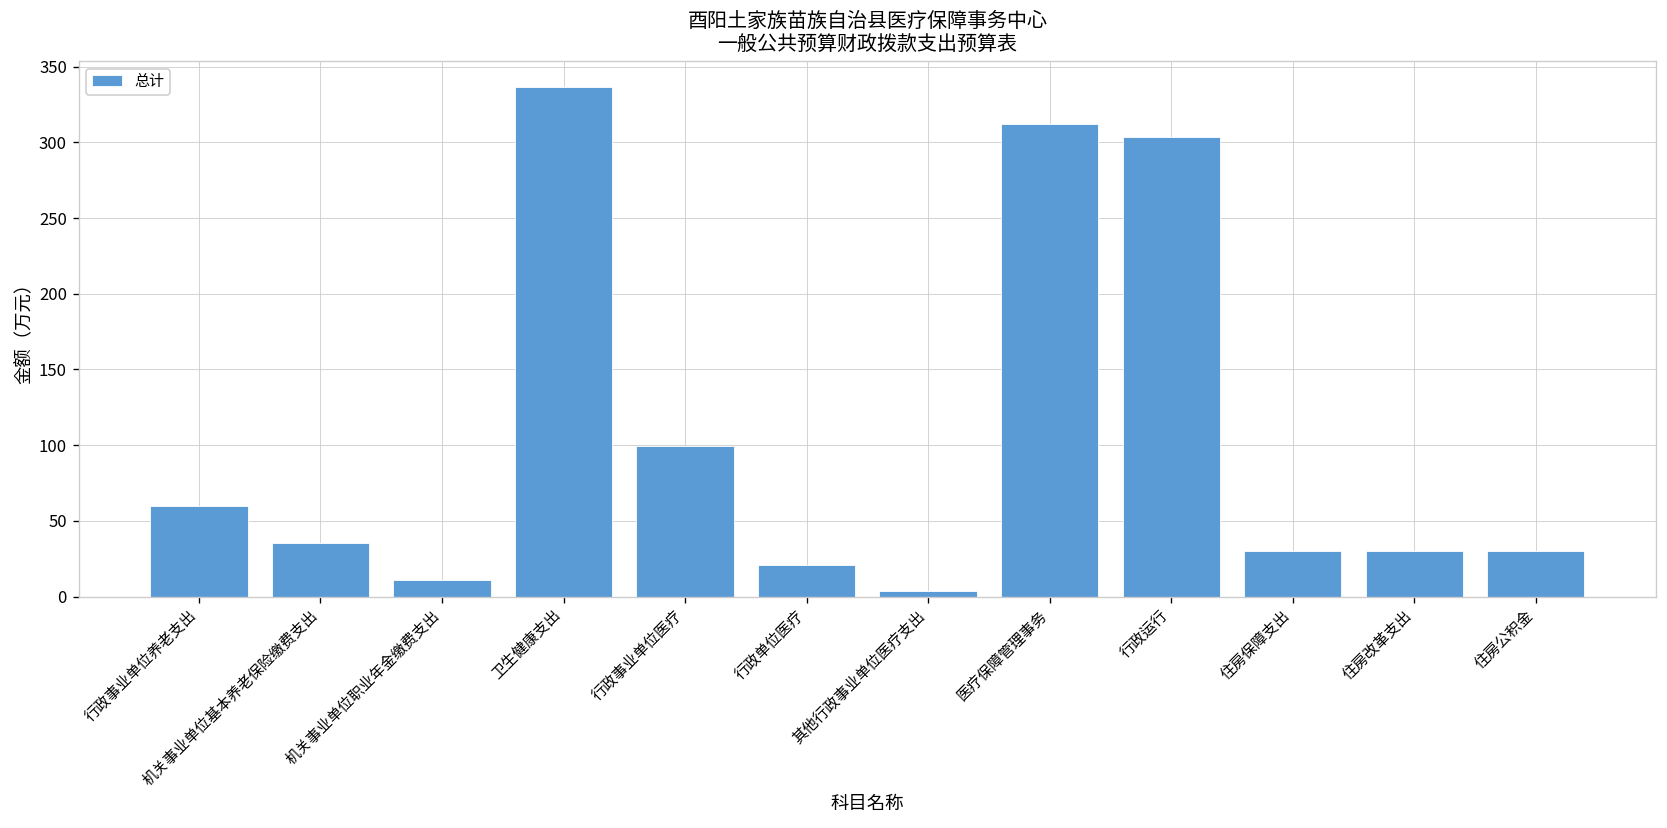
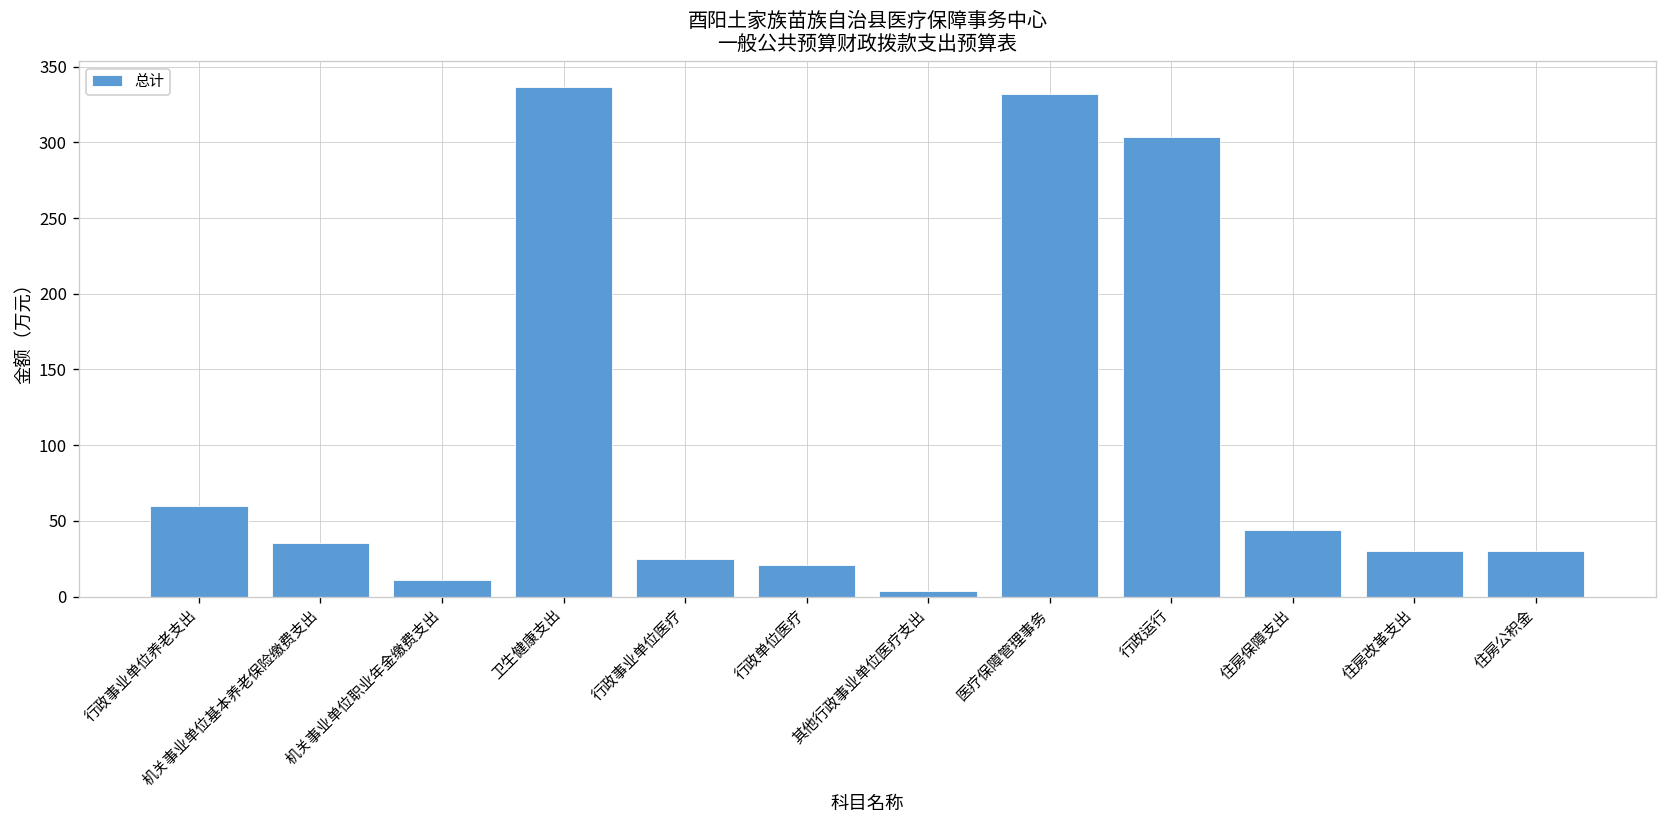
  {
    "行政事业单位养老支出": 60,
    "机关事业单位基本养老保险缴费支出": 35,
    "机关事业单位职业年金缴费支出": 11,
    "卫生健康支出": 337,
-   "行政事业单位医疗": 99,
+   "行政事业单位医疗": 25,
    "行政单位医疗": 21,
    "其他行政事业单位医疗支出": 4,
-   "医疗保障管理事务": 312,
+   "医疗保障管理事务": 332,
    "行政运行": 303,
-   "住房保障支出": 30,
+   "住房保障支出": 44,
    "住房改革支出": 30,
    "住房公积金": 30
  }
